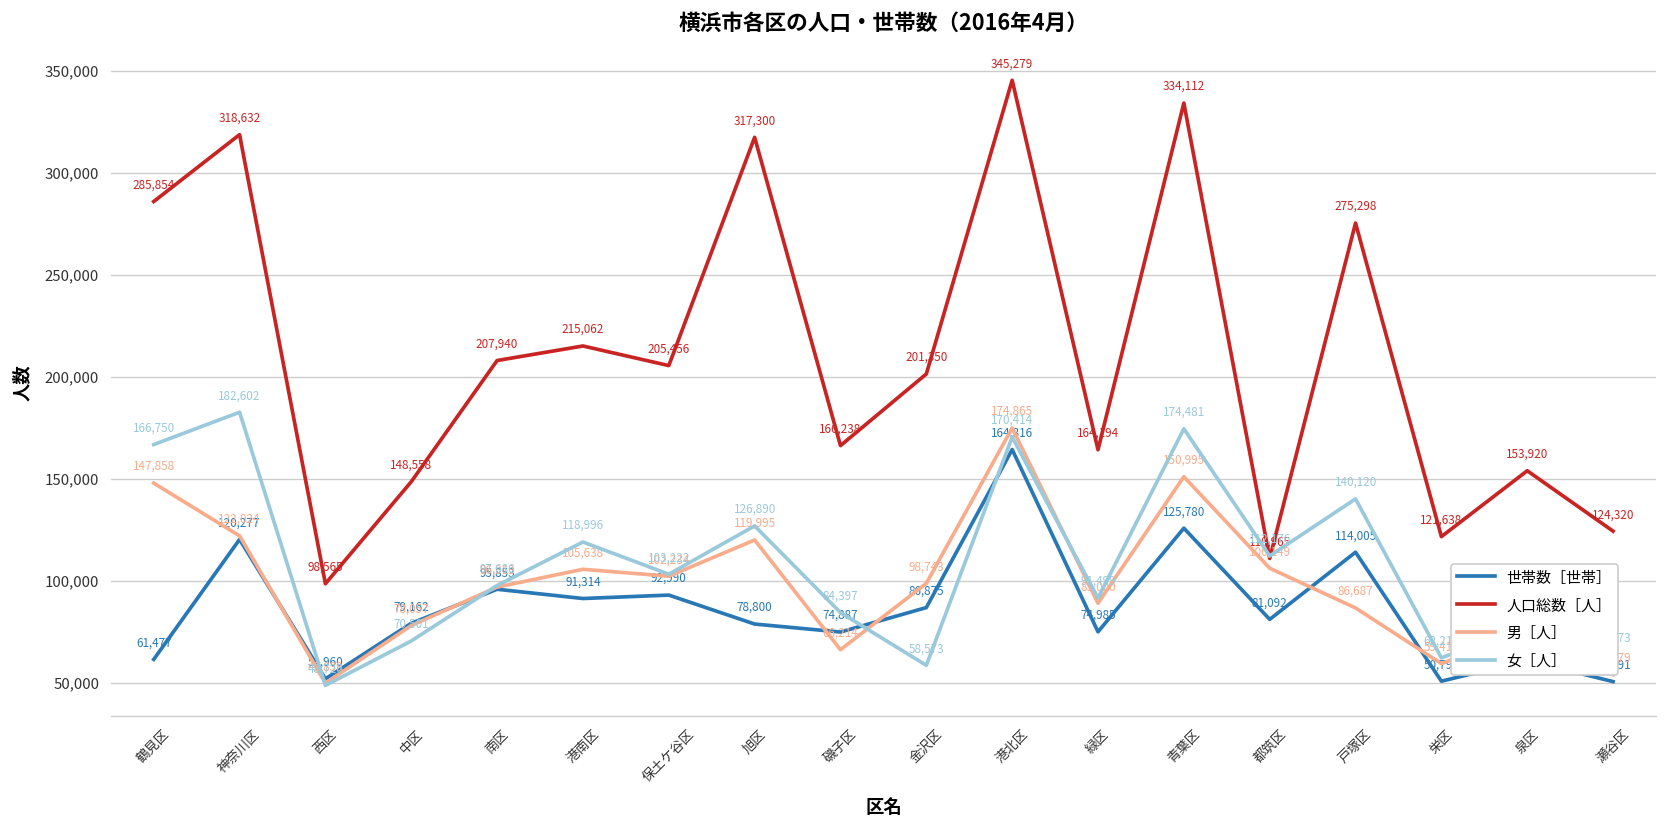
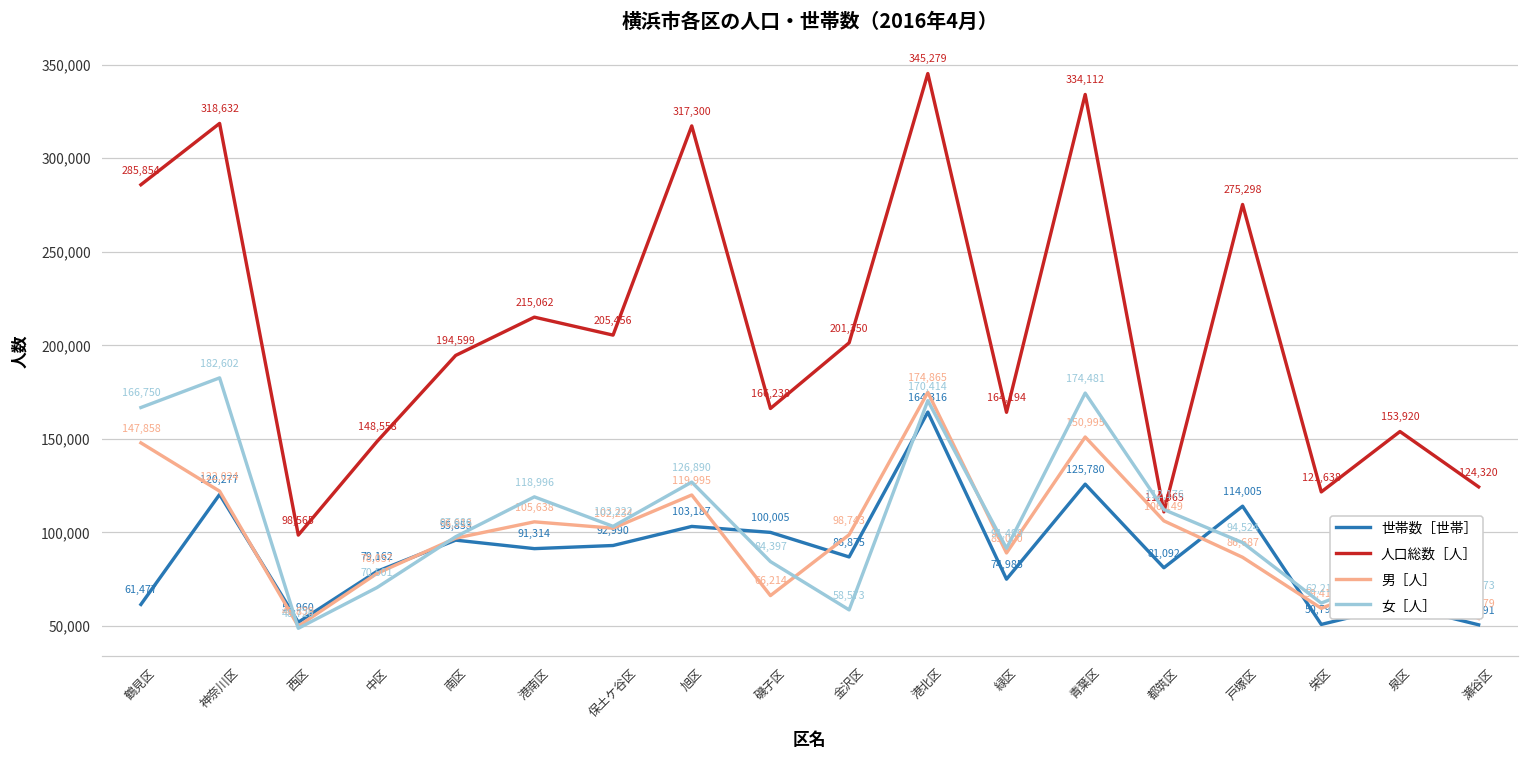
  {
    "世帯数［世帯］": {
      "鶴見区": "61,477",
      "港南区": "91,314",
-     "旭区": "78,800",
-     "磯子区": "74,887",
+     "旭区": "103,187",
+     "磯子区": "100,005",
      "緑区": "74,985",
      "青葉区": "125,780",
      "都筑区": "81,092",
      "戸塚区": "114,005"
    },
    "人口総数［人］": {
      "鶴見区": "285,854",
      "神奈川区": "318,632",
      "西区": "98,565",
      "中区": "148,558",
-     "南区": "207,940",
+     "南区": "194,599",
      "港南区": "215,062",
      "保土ケ谷区": "205,456",
      "旭区": "317,300",
      "磯子区": "166,238",
      "金沢区": "201,350",
      "港北区": "345,279",
      "緑区": "164,194",
      "青葉区": "334,112",
      "戸塚区": "275,298",
      "栄区": "121,638",
      "泉区": "153,920",
      "瀬谷区": "124,320"
    },
    "男［人］": {
      "鶴見区": "147,858",
      "港南区": "105,638",
      "磯子区": "66,214",
      "金沢区": "98,743",
      "青葉区": "150,995"
    },
    "女［人］": {
      "鶴見区": "166,750",
      "神奈川区": "182,602",
      "港南区": "118,996",
      "旭区": "126,890",
      "磯子区": "84,397",
      "金沢区": "58,573",
      "青葉区": "174,481",
-     "戸塚区": "140,120"
+     "戸塚区": "94,524"
    }
  }
